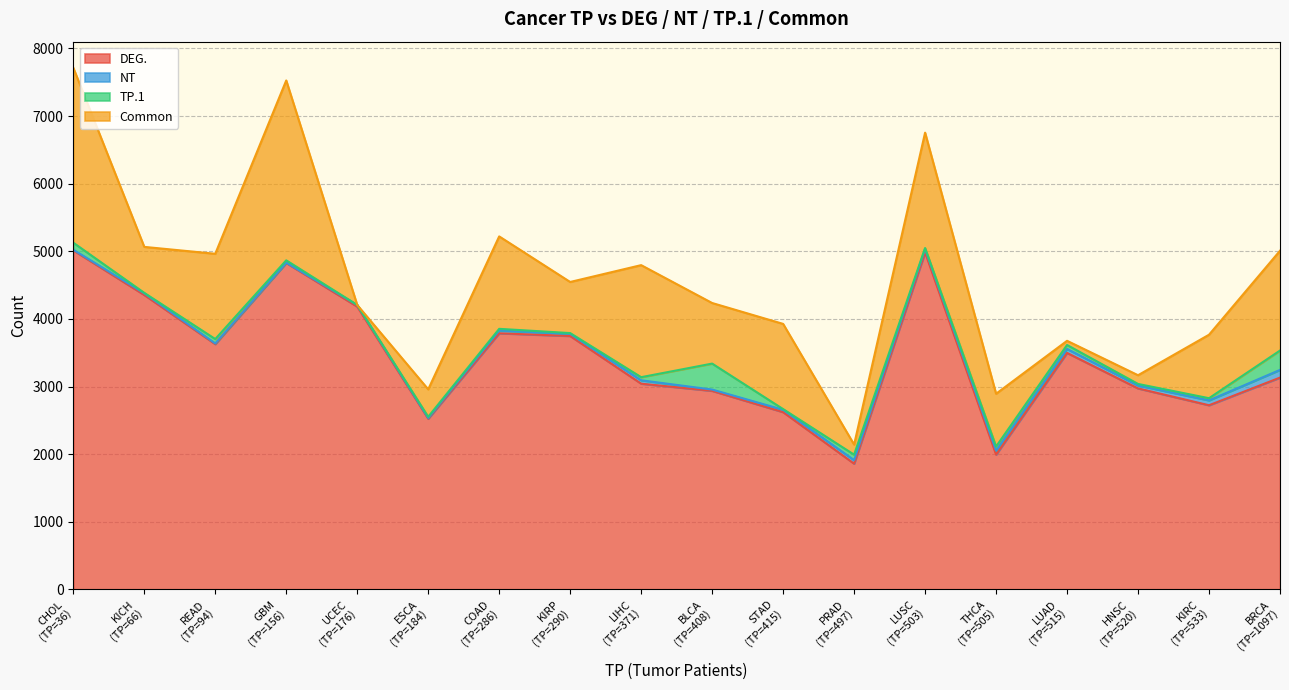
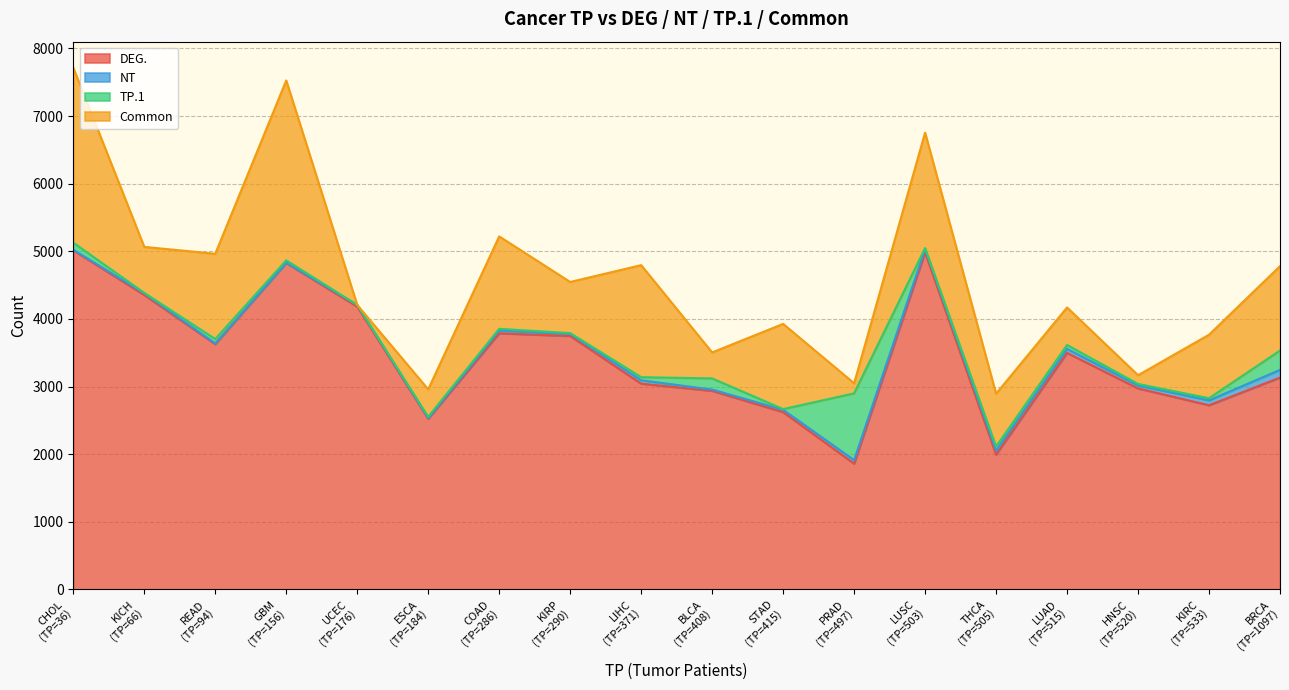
  {
    "DEG.": {
      "COAD (TP=286)": 3800,
      "LIHC (TP=371)": 3000,
      "PRAD (TP=497)": 1900,
      "LUSC (TP=503)": 5000,
      "THCA (TP=505)": 2000,
      "LUAD (TP=515)": 3500,
      "HNSC (TP=520)": 3000,
      "KIRC (TP=533)": 2700,
      "BRCA (TP=1097)": 3100
    },
    "NT": {
      "LIHC (TP=371)": 100,
      "PRAD (TP=497)": 100,
      "THCA (TP=505)": 100,
      "LUAD (TP=515)": 100,
      "BRCA (TP=1097)": 100
    },
    "TP.1": {
      "CHOL (TP=36)": 100,
      "READ (TP=94)": 100,
      "LIHC (TP=371)": 0,
-     "BLCA (TP=408)": 400,
-     "PRAD (TP=497)": 100,
+     "BLCA (TP=408)": 200,
+     "PRAD (TP=497)": 1000,
      "THCA (TP=505)": 100,
      "LUAD (TP=515)": 100,
      "BRCA (TP=1097)": 300
    },
    "Common": {
      "CHOL (TP=36)": 2600,
      "KICH (TP=66)": 700,
      "READ (TP=94)": 1300,
      "GBM (TP=156)": 2700,
      "ESCA (TP=184)": 400,
      "COAD (TP=286)": 1400,
      "KIRP (TP=290)": 800,
      "LIHC (TP=371)": 1700,
-     "BLCA (TP=408)": 900,
+     "BLCA (TP=408)": 400,
      "STAD (TP=415)": 1300,
      "PRAD (TP=497)": 100,
      "LUSC (TP=503)": 1700,
      "THCA (TP=505)": 800,
-     "LUAD (TP=515)": 100,
+     "LUAD (TP=515)": 600,
      "HNSC (TP=520)": 100,
      "KIRC (TP=533)": 900,
-     "BRCA (TP=1097)": 1500
+     "BRCA (TP=1097)": 1200
    }
  }
